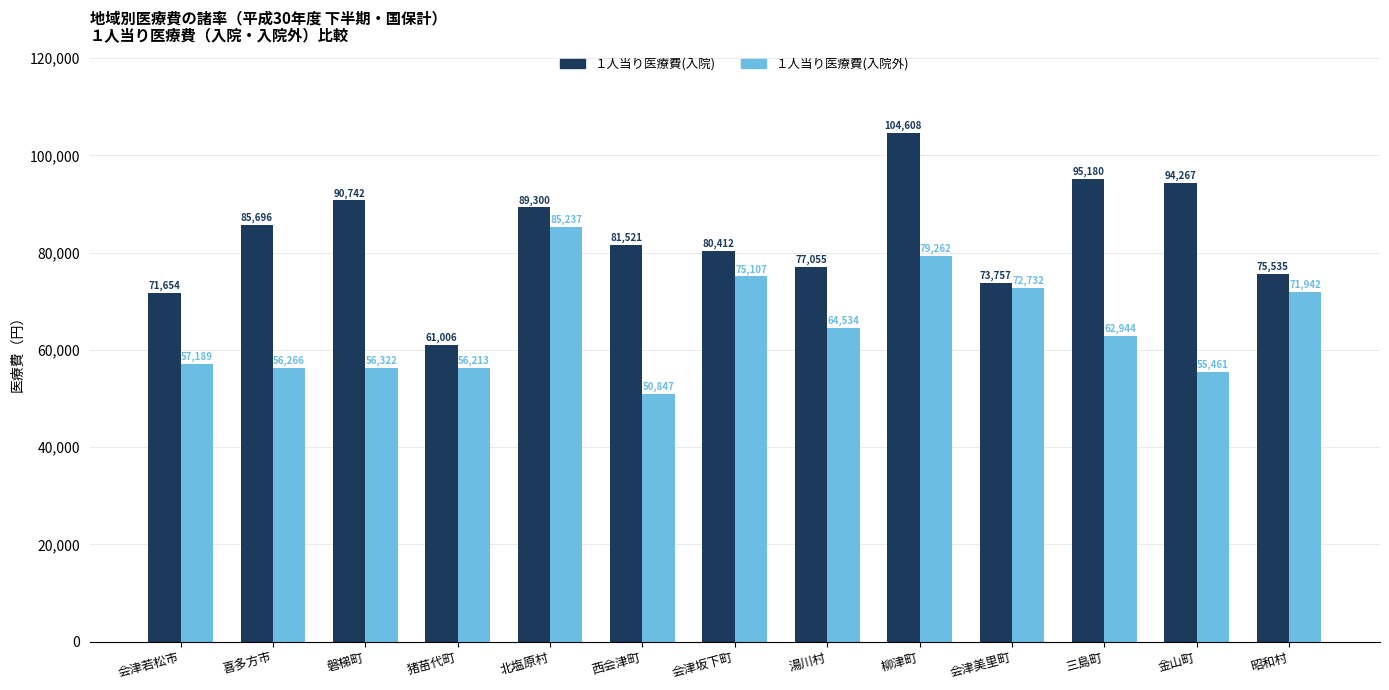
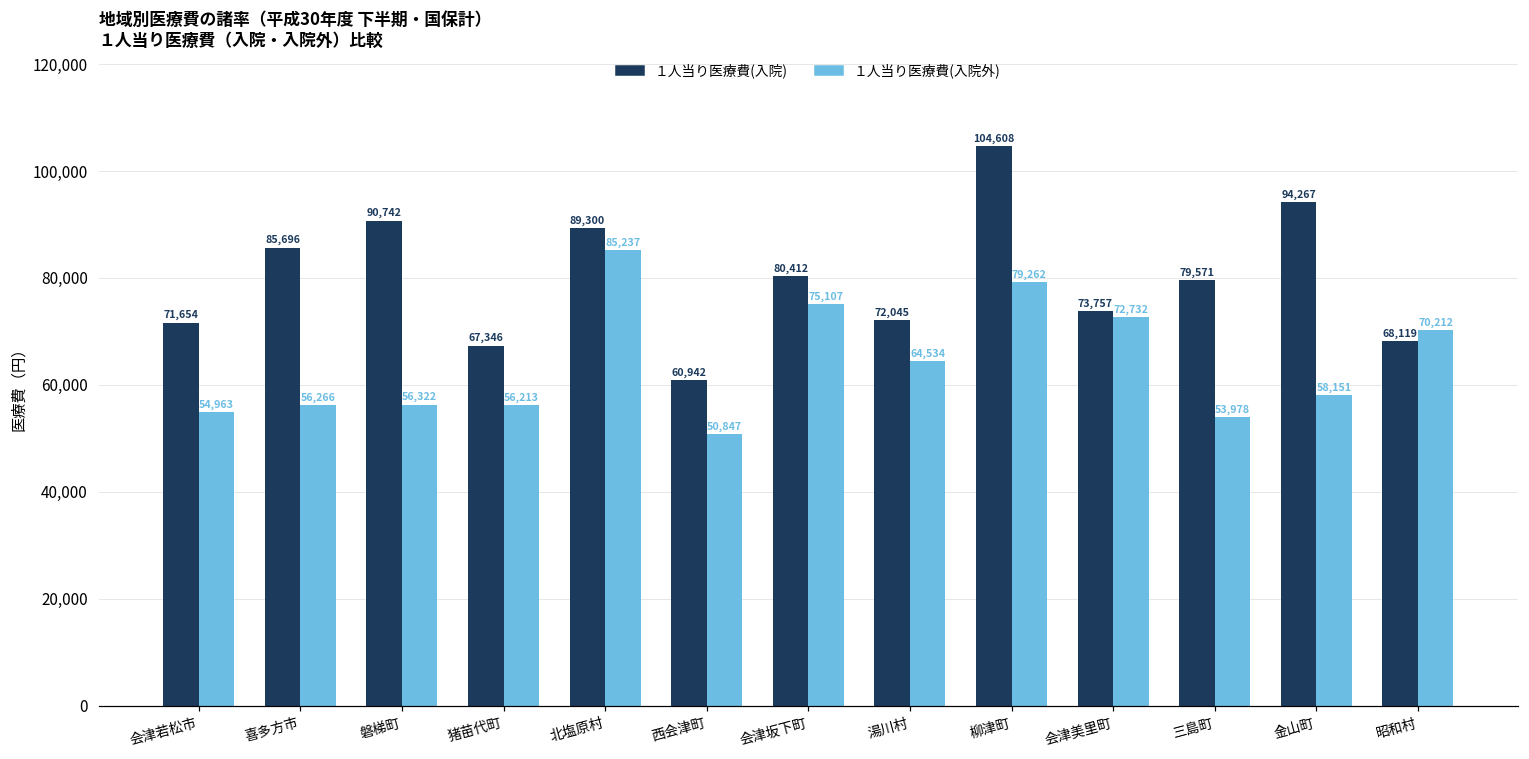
  {
    "１人当り医療費(入院)": {
      "会津若松市": "71,654",
      "喜多方市": "85,696",
      "磐梯町": "90,742",
-     "猪苗代町": "61,006",
+     "猪苗代町": "67,346",
      "北塩原村": "89,300",
-     "西会津町": "81,521",
+     "西会津町": "60,942",
      "会津坂下町": "80,412",
-     "湯川村": "77,055",
+     "湯川村": "72,045",
      "柳津町": "104,608",
      "会津美里町": "73,757",
-     "三島町": "95,180",
+     "三島町": "79,571",
      "金山町": "94,267",
-     "昭和村": "75,535"
+     "昭和村": "68,119"
    },
    "１人当り医療費(入院外)": {
-     "会津若松市": "57,189",
+     "会津若松市": "54,963",
      "喜多方市": "56,266",
      "磐梯町": "56,322",
      "猪苗代町": "56,213",
      "北塩原村": "85,237",
      "西会津町": "50,847",
      "会津坂下町": "75,107",
      "湯川村": "64,534",
      "柳津町": "79,262",
      "会津美里町": "72,732",
-     "三島町": "62,944",
-     "金山町": "55,461",
-     "昭和村": "71,942"
+     "三島町": "53,978",
+     "金山町": "58,151",
+     "昭和村": "70,212"
    }
  }
